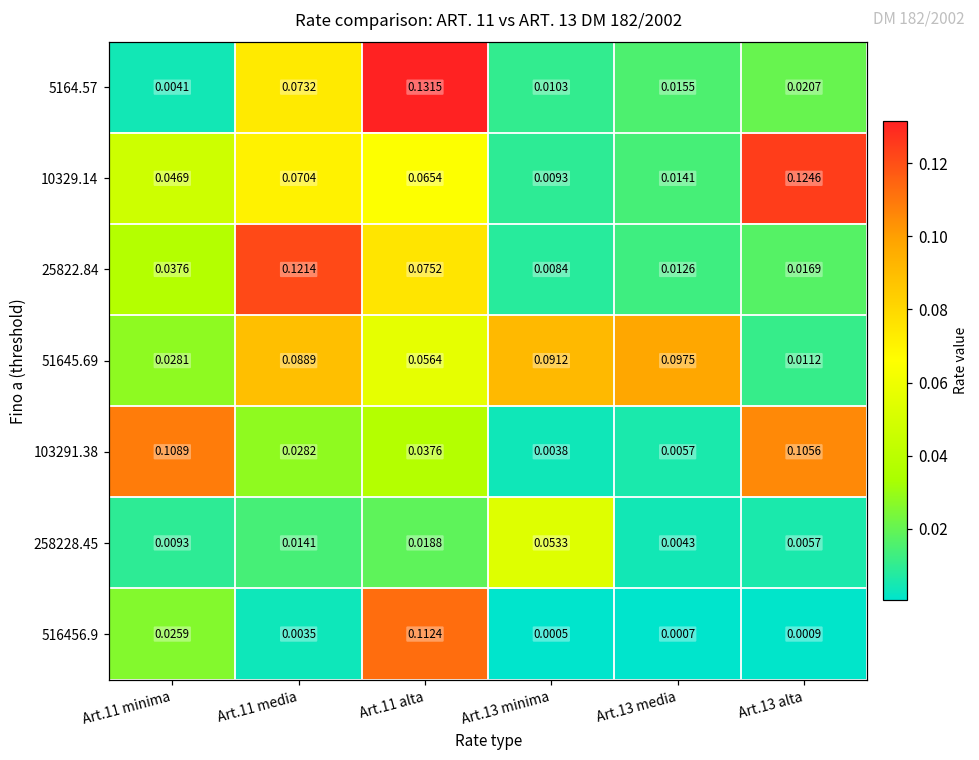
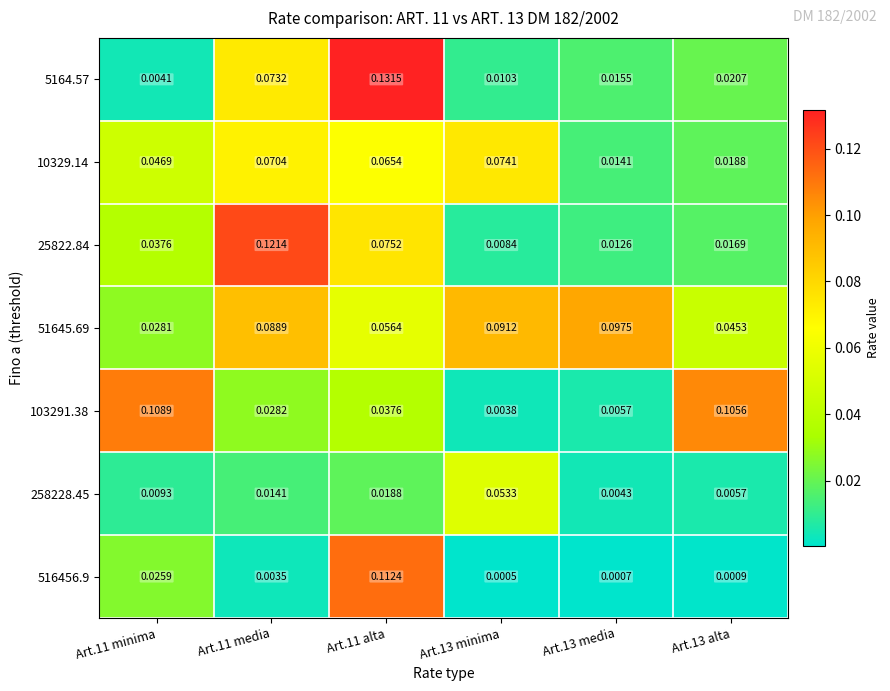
  {
    "10329.14": {
-     "Art.13 minima": 0.0093,
-     "Art.13 alta": 0.1246
+     "Art.13 minima": 0.0741,
+     "Art.13 alta": 0.0188
    },
    "51645.69": {
-     "Art.13 alta": 0.0112
+     "Art.13 alta": 0.0453
    }
  }
